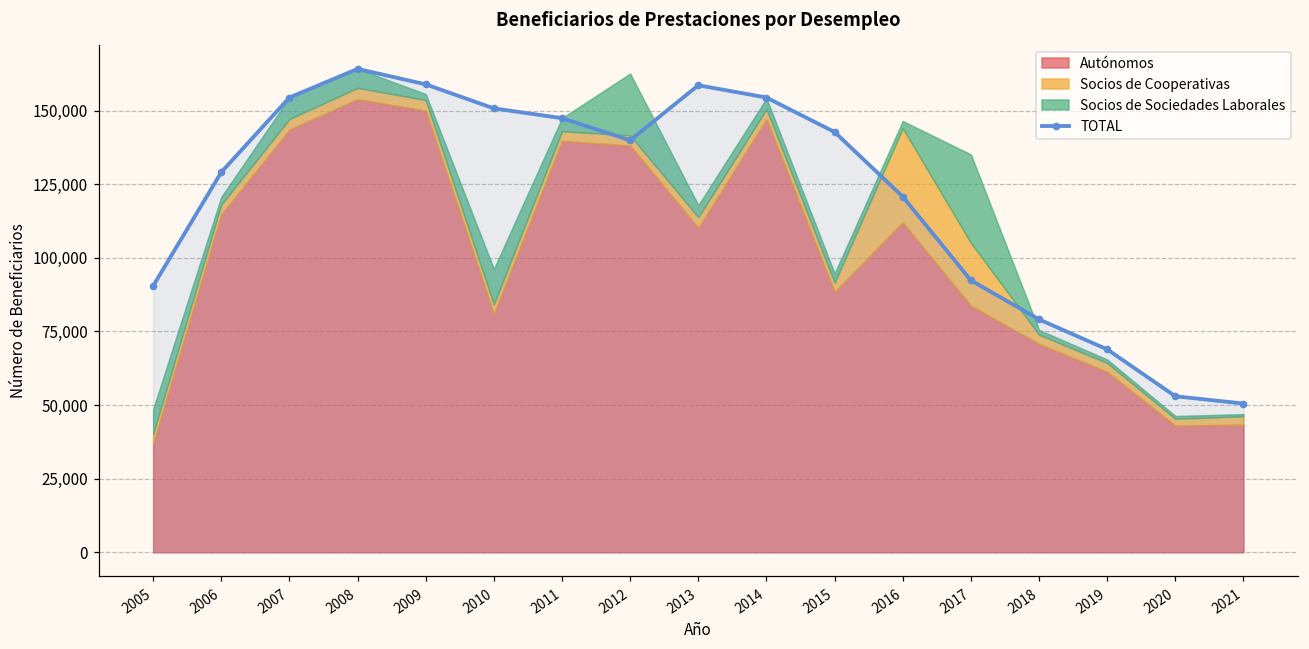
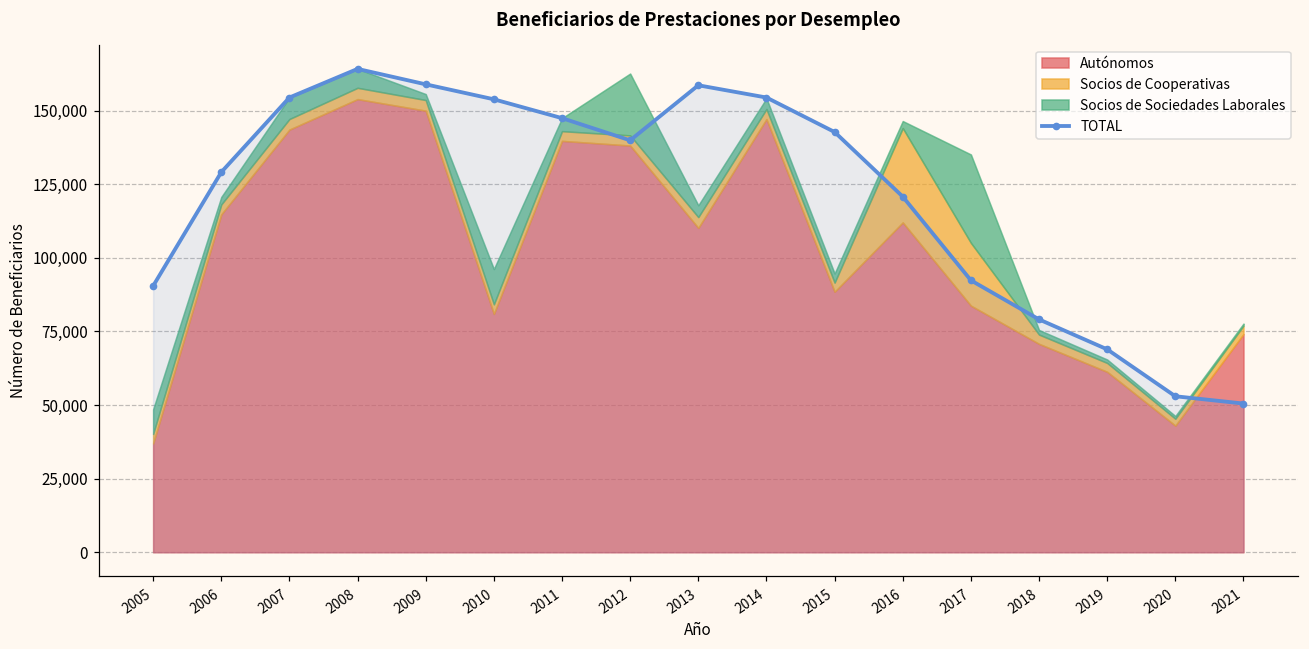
  {
    "TOTAL": {
      "2005": "90,000",
      "2006": "129,000",
      "2009": "159,000",
-     "2010": "151,000",
+     "2010": "154,000",
      "2012": "140,000",
      "2013": "159,000",
      "2015": "143,000",
      "2016": "121,000",
      "2017": "92,000",
      "2018": "79,000",
      "2019": "69,000",
      "2020": "53,000",
      "2021": "51,000"
    },
    "Autónomos": {
      "2005": "37,000",
      "2006": "115,000",
      "2007": "144,000",
      "2008": "154,000",
      "2009": "150,000",
      "2010": "81,000",
      "2011": "140,000",
      "2012": "138,000",
      "2013": "110,000",
      "2014": "147,000",
      "2015": "88,000",
      "2016": "112,000",
      "2017": "84,000",
      "2018": "71,000",
      "2019": "61,000",
      "2020": "43,000",
-     "2021": "43,000"
+     "2021": "74,000"
    },
    "Socios de Cooperativas": {
      "2005": "3,000",
      "2006": "3,000",
      "2007": "4,000",
      "2008": "4,000",
      "2009": "4,000",
      "2010": "3,000",
      "2011": "3,000",
      "2012": "3,000",
      "2013": "4,000",
      "2014": "3,000",
      "2015": "3,000",
      "2016": "32,000",
      "2017": "21,000",
      "2018": "3,000",
      "2019": "3,000"
    },
    "Socios de Sociedades Laborales": {
      "2005": "8,000",
      "2006": "3,000",
      "2009": "2,000",
      "2010": "12,000",
      "2012": "21,000",
      "2013": "4,000",
      "2015": "3,000",
      "2016": "2,000",
      "2017": "30,000",
      "2018": "2,000",
      "2019": "1,000"
    }
  }
